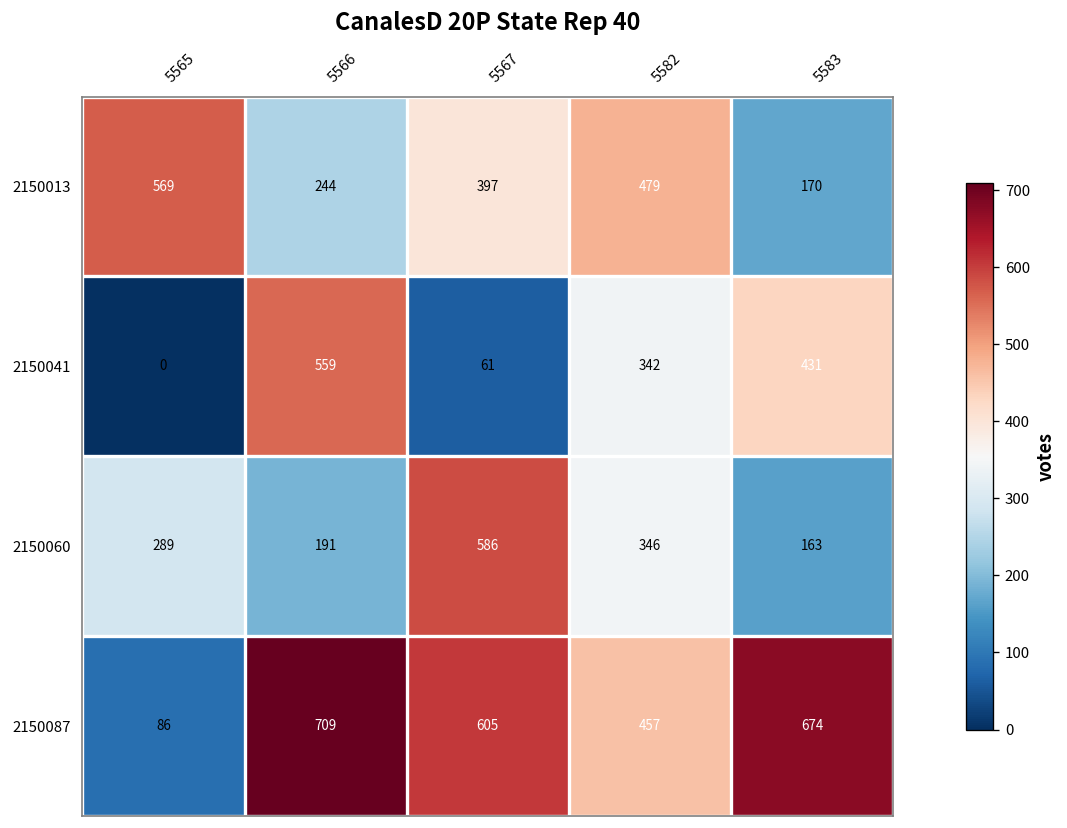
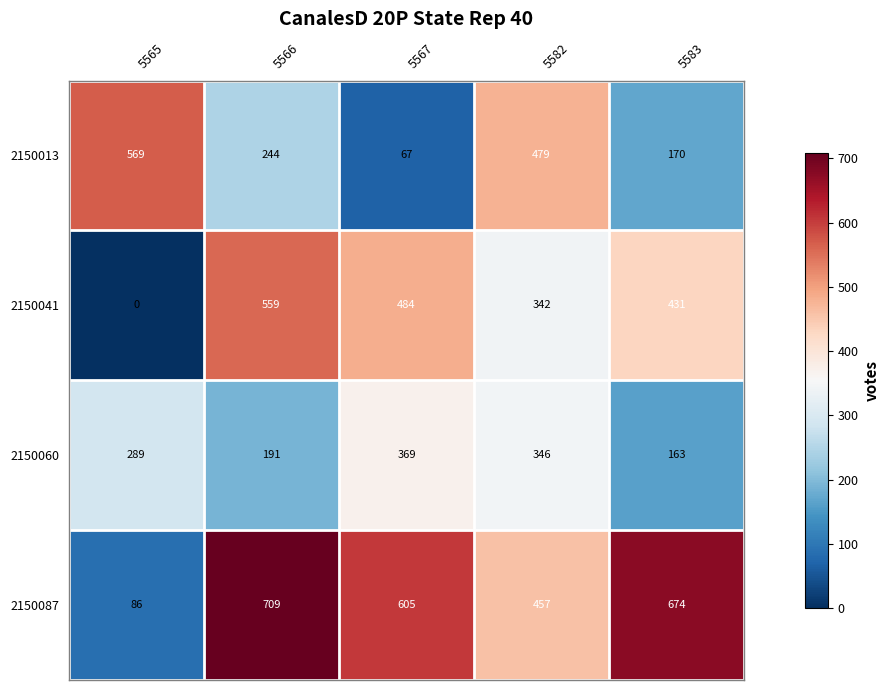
  {
    "2150013": {
      "5565": 569,
      "5566": 244,
-     "5567": 397,
+     "5567": 67,
      "5582": 479,
      "5583": 170
    },
    "2150041": {
      "5565": 0,
      "5566": 559,
-     "5567": 61,
+     "5567": 484,
      "5582": 342,
      "5583": 431
    },
    "2150060": {
      "5565": 289,
      "5566": 191,
-     "5567": 586,
+     "5567": 369,
      "5582": 346,
      "5583": 163
    },
    "2150087": {
      "5565": 86,
      "5566": 709,
      "5567": 605,
      "5582": 457,
      "5583": 674
    }
  }
